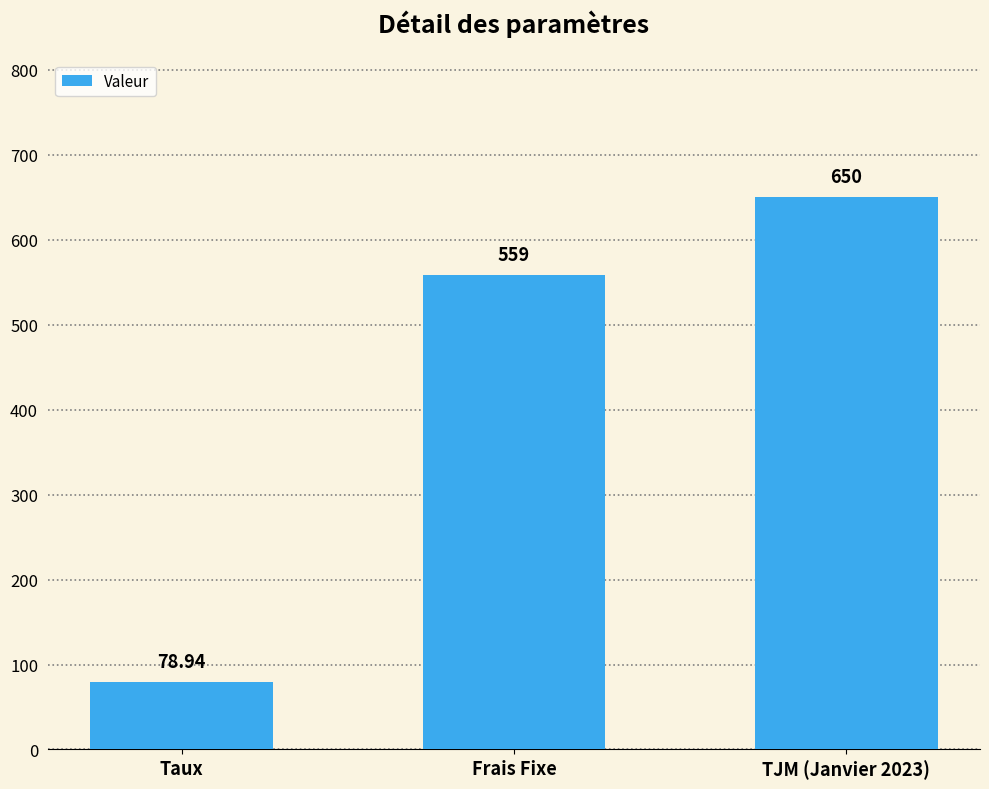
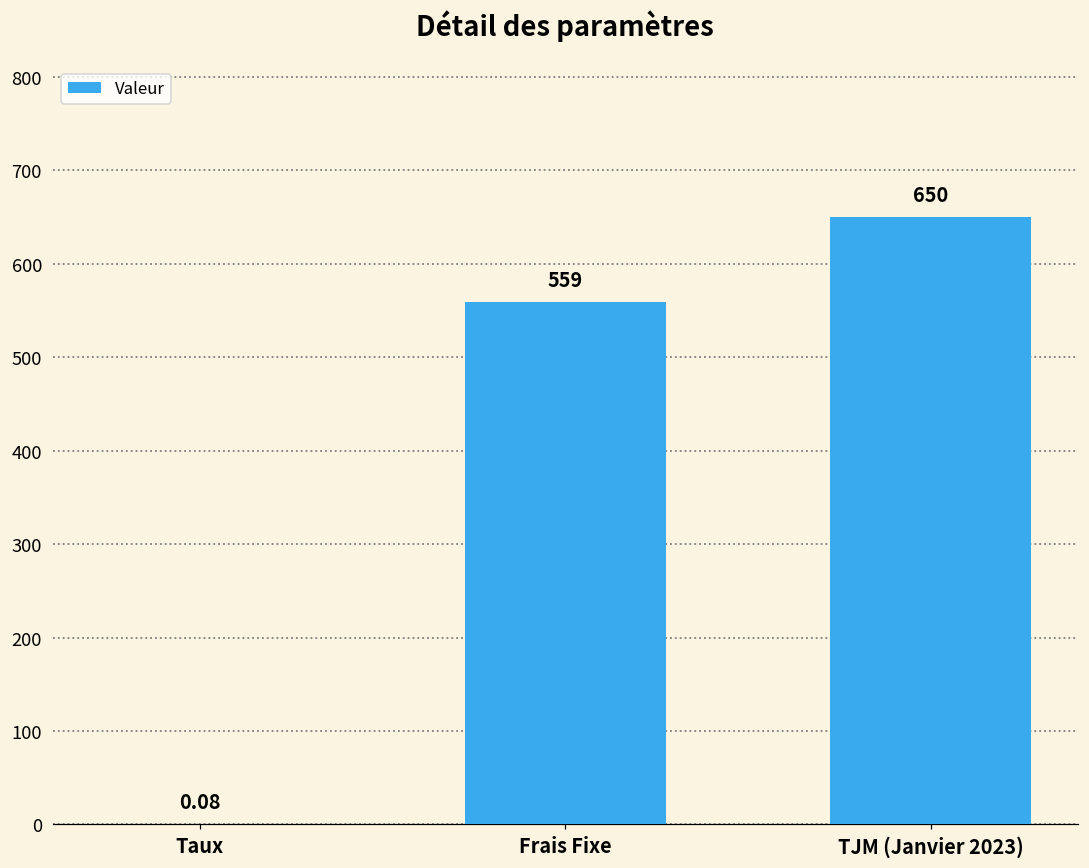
  {
-   "Taux": 78.94,
+   "Taux": 0.08,
    "Frais Fixe": 559,
    "TJM (Janvier 2023)": 650
  }
